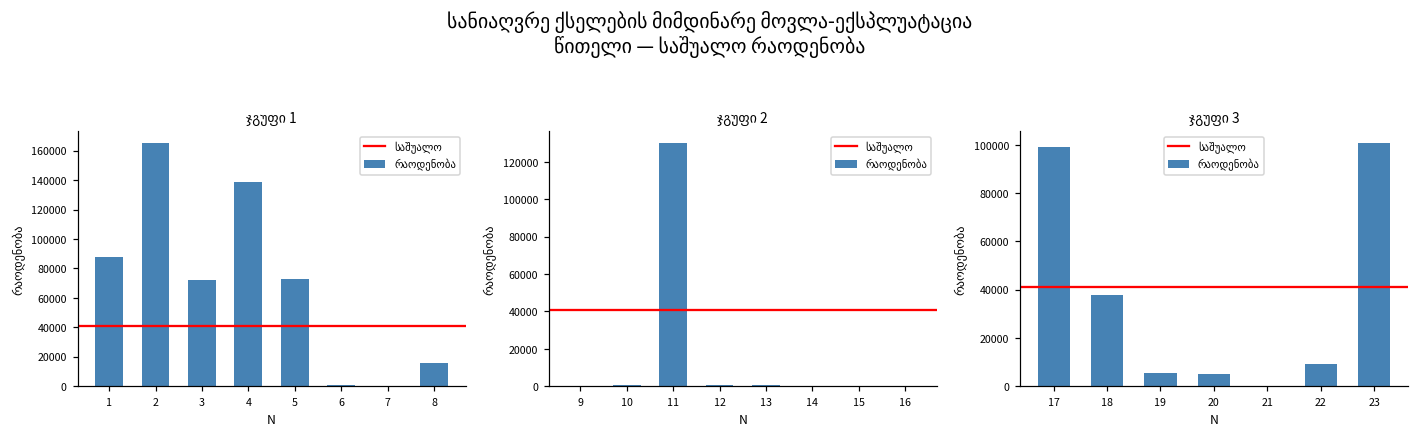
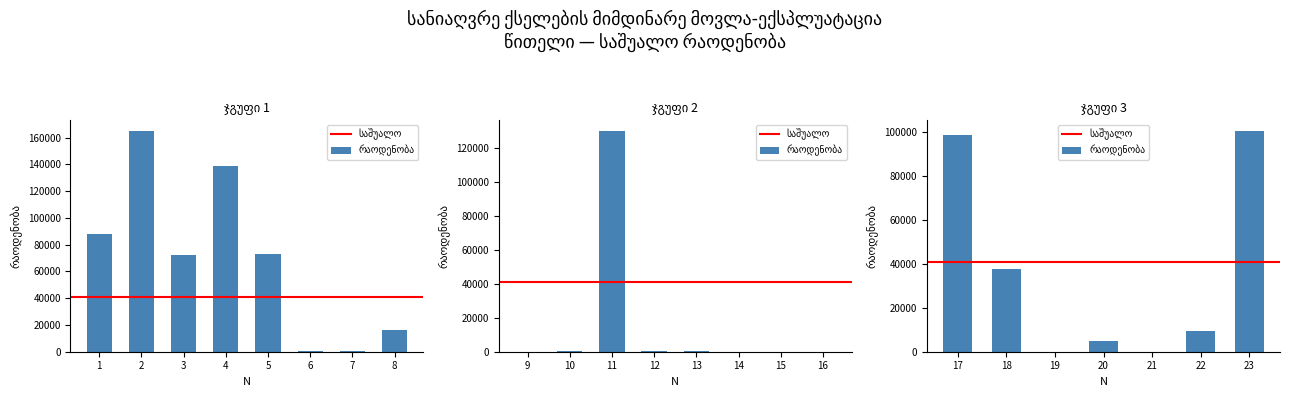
  {
    "ჯგუფი 1": {
      "1": 88000,
      "2": 165000,
      "3": 72000,
      "4": 139000,
      "5": 73000,
      "8": 16000
    },
    "ჯგუფი 2": {
      "11": 130000
    },
    "ჯგუფი 3": {
      "17": 99000,
      "18": 38000,
-     "19": 5000,
+     "19": 0,
      "20": 5000,
      "22": 9000,
      "23": 101000
    }
  }
